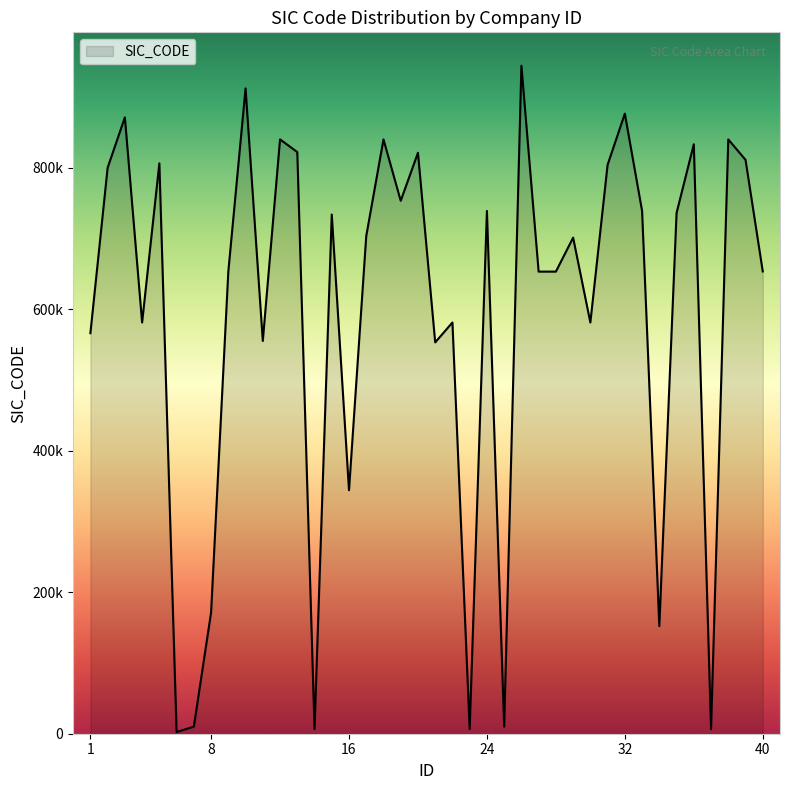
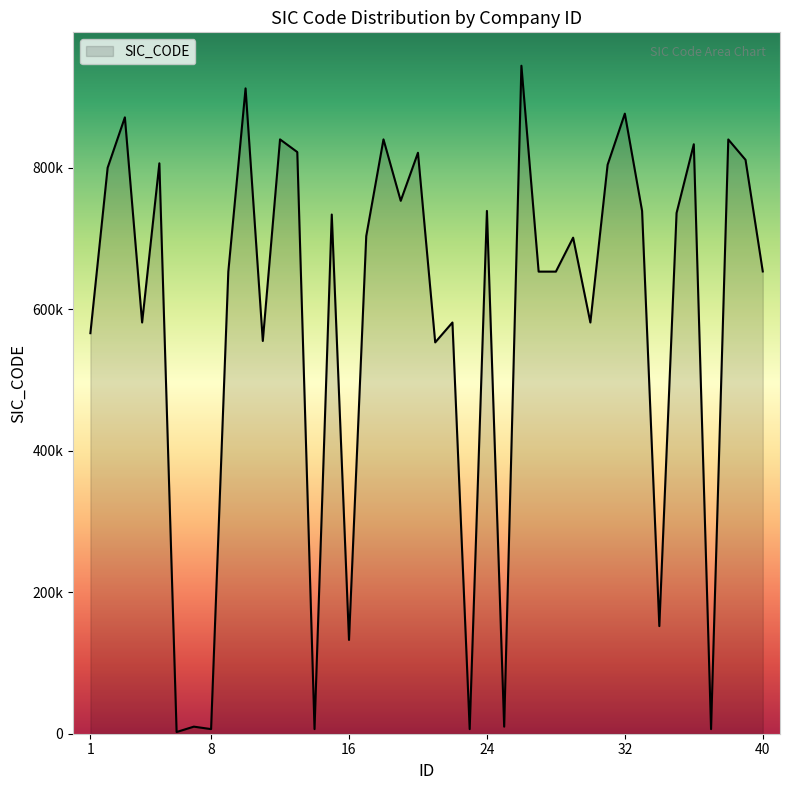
  {
    "1": 570000,
-   "8": 170000,
-   "16": 340000,
+   "8": 10000,
+   "16": 130000,
    "24": 740000,
    "32": 880000,
    "40": 650000
  }
